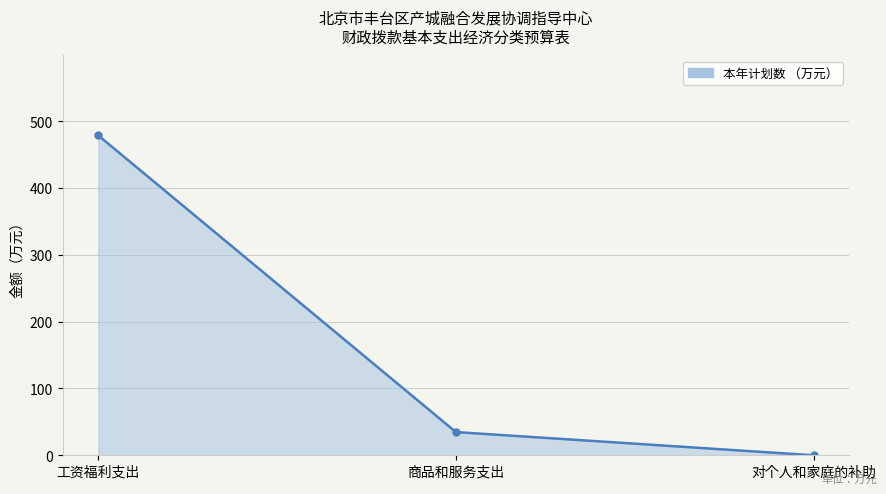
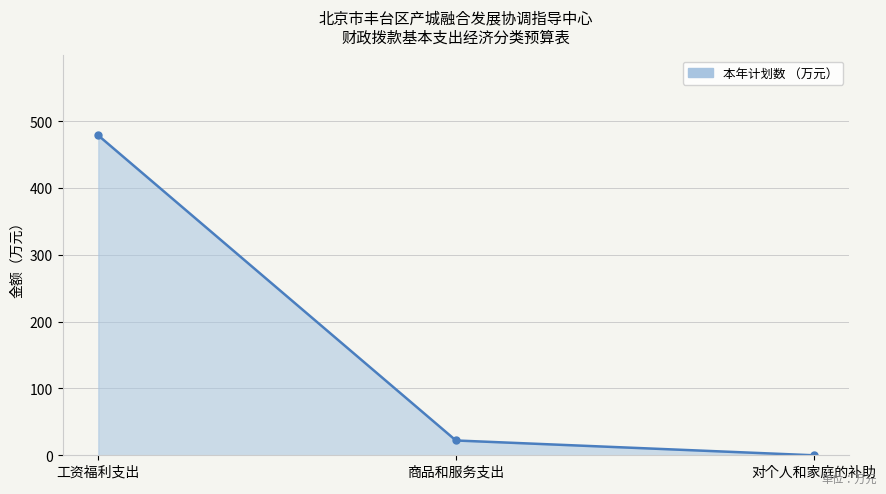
  {
    "工资福利支出": 480,
-   "商品和服务支出": 30,
+   "商品和服务支出": 20,
    "对个人和家庭的补助": 0
  }
